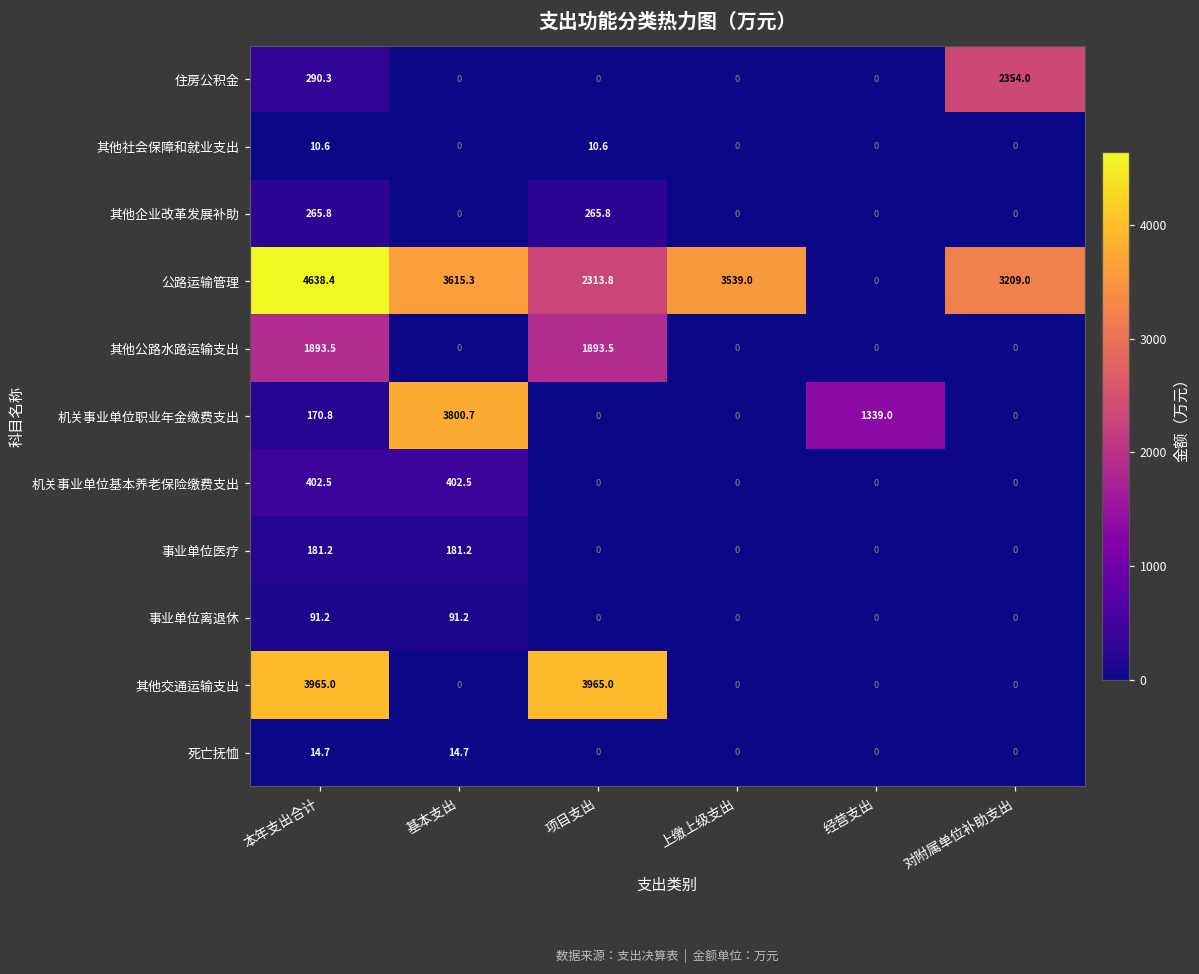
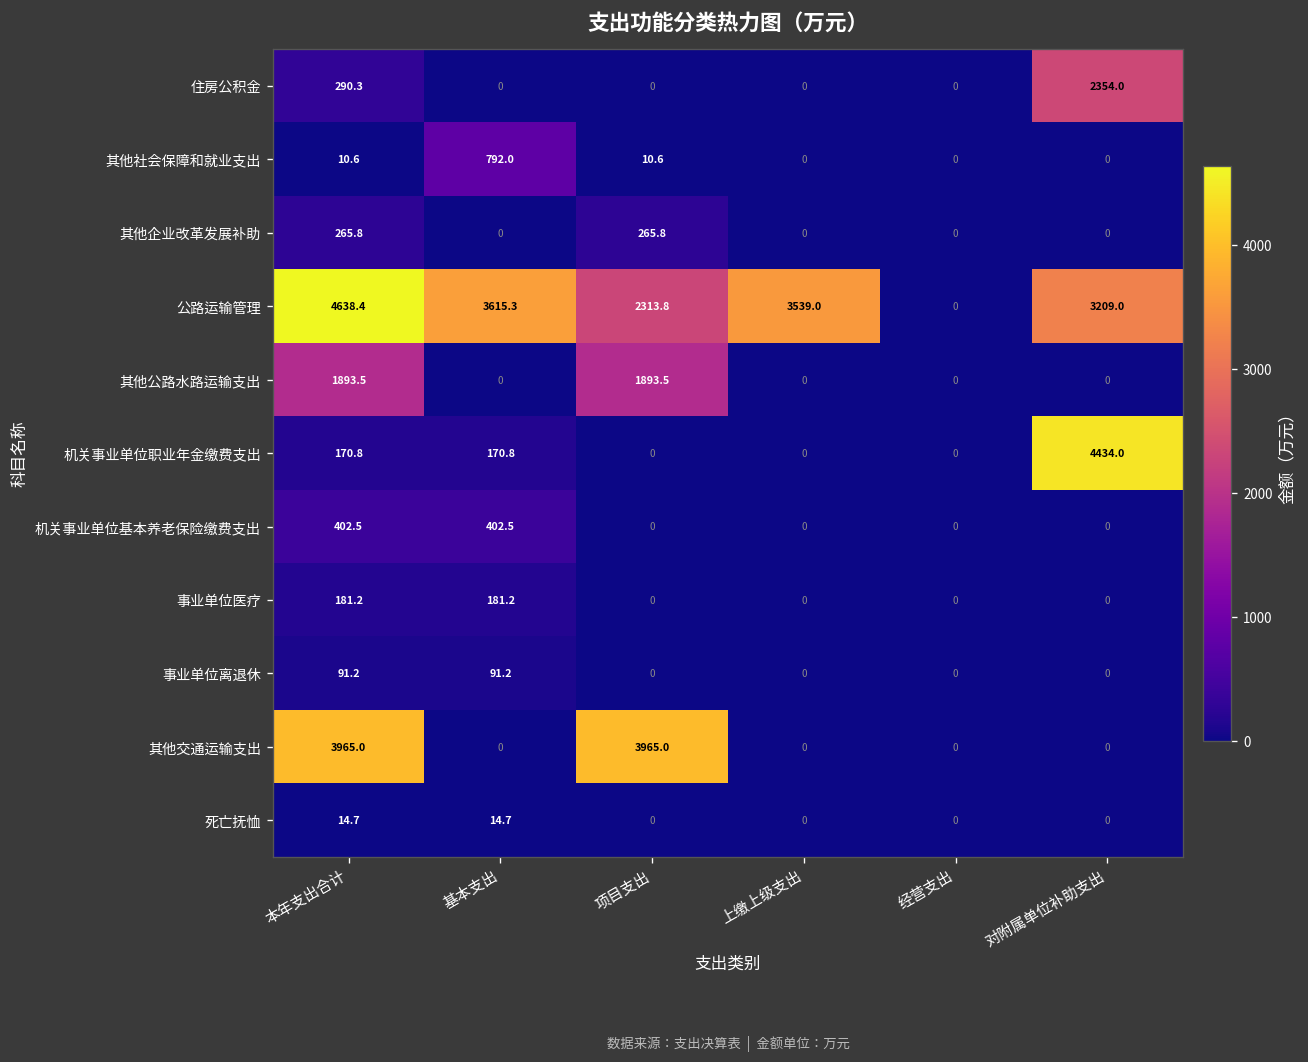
  {
    "住房公积金": {
      "本年支出合计": 290.3,
      "基本支出": 0,
      "项目支出": 0,
      "上缴上级支出": 0,
      "经营支出": 0,
      "对附属单位补助支出": 2354.0
    },
    "其他社会保障和就业支出": {
      "本年支出合计": 10.6,
-     "基本支出": 0,
+     "基本支出": 792.0,
      "项目支出": 10.6,
      "上缴上级支出": 0,
      "经营支出": 0,
      "对附属单位补助支出": 0
    },
    "其他企业改革发展补助": {
      "本年支出合计": 265.8,
      "基本支出": 0,
      "项目支出": 265.8,
      "上缴上级支出": 0,
      "经营支出": 0,
      "对附属单位补助支出": 0
    },
    "公路运输管理": {
      "本年支出合计": 4638.4,
      "基本支出": 3615.3,
      "项目支出": 2313.8,
      "上缴上级支出": 3539.0,
      "经营支出": 0,
      "对附属单位补助支出": 3209.0
    },
    "其他公路水路运输支出": {
      "本年支出合计": 1893.5,
      "基本支出": 0,
      "项目支出": 1893.5,
      "上缴上级支出": 0,
      "经营支出": 0,
      "对附属单位补助支出": 0
    },
    "机关事业单位职业年金缴费支出": {
      "本年支出合计": 170.8,
-     "基本支出": 3800.7,
+     "基本支出": 170.8,
      "项目支出": 0,
      "上缴上级支出": 0,
-     "经营支出": 1339.0,
-     "对附属单位补助支出": 0
+     "经营支出": 0,
+     "对附属单位补助支出": 4434.0
    },
    "机关事业单位基本养老保险缴费支出": {
      "本年支出合计": 402.5,
      "基本支出": 402.5,
      "项目支出": 0,
      "上缴上级支出": 0,
      "经营支出": 0,
      "对附属单位补助支出": 0
    },
    "事业单位医疗": {
      "本年支出合计": 181.2,
      "基本支出": 181.2,
      "项目支出": 0,
      "上缴上级支出": 0,
      "经营支出": 0,
      "对附属单位补助支出": 0
    },
    "事业单位离退休": {
      "本年支出合计": 91.2,
      "基本支出": 91.2,
      "项目支出": 0,
      "上缴上级支出": 0,
      "经营支出": 0,
      "对附属单位补助支出": 0
    },
    "其他交通运输支出": {
      "本年支出合计": 3965.0,
      "基本支出": 0,
      "项目支出": 3965.0,
      "上缴上级支出": 0,
      "经营支出": 0,
      "对附属单位补助支出": 0
    },
    "死亡抚恤": {
      "本年支出合计": 14.7,
      "基本支出": 14.7,
      "项目支出": 0,
      "上缴上级支出": 0,
      "经营支出": 0,
      "对附属单位补助支出": 0
    }
  }
